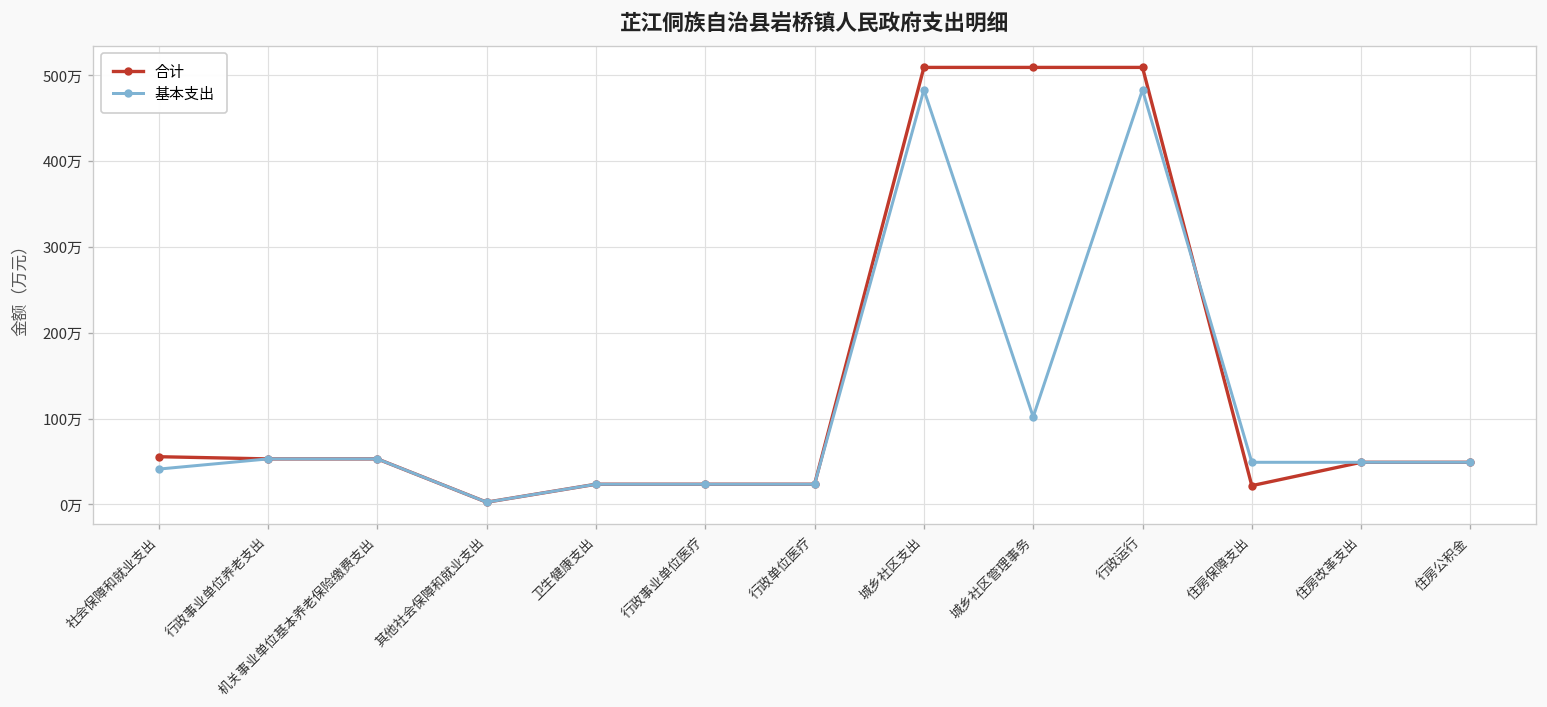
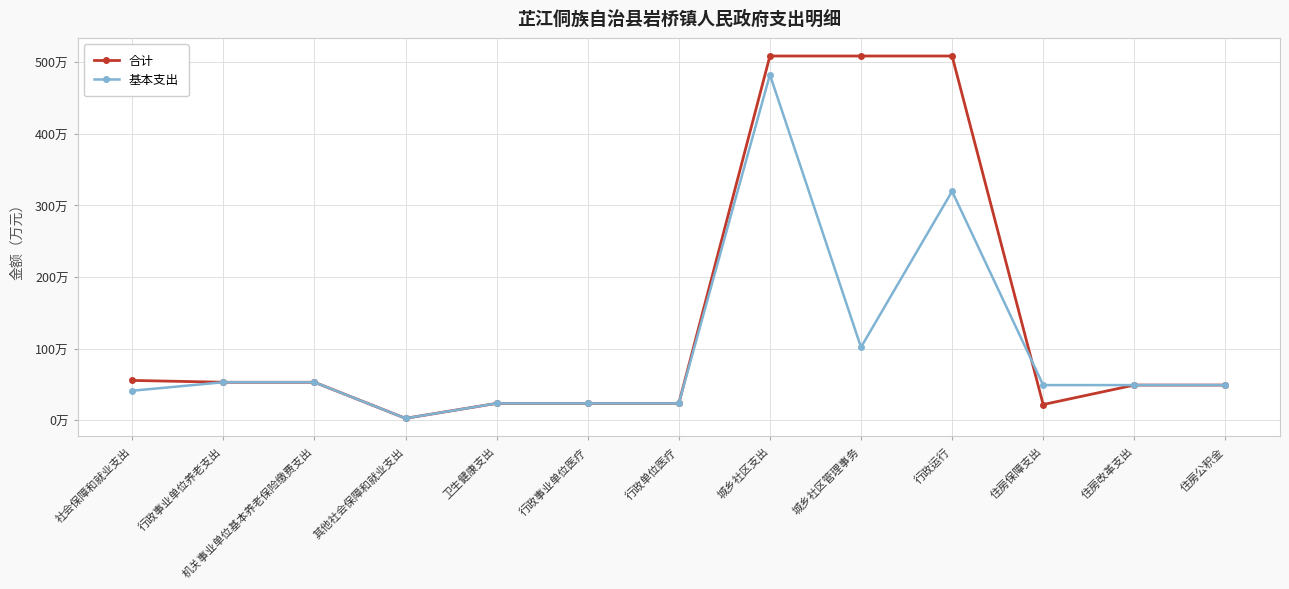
  {
    "合计": {
      "社会保障和就业支出": "60万",
      "城乡社区支出": "510万",
      "城乡社区管理事务": "510万",
      "行政运行": "510万",
      "住房保障支出": "20万"
    },
    "基本支出": {
      "社会保障和就业支出": "40万",
      "城乡社区支出": "480万",
      "城乡社区管理事务": "100万",
-     "行政运行": "480万",
+     "行政运行": "320万",
      "住房保障支出": "50万"
    }
  }
